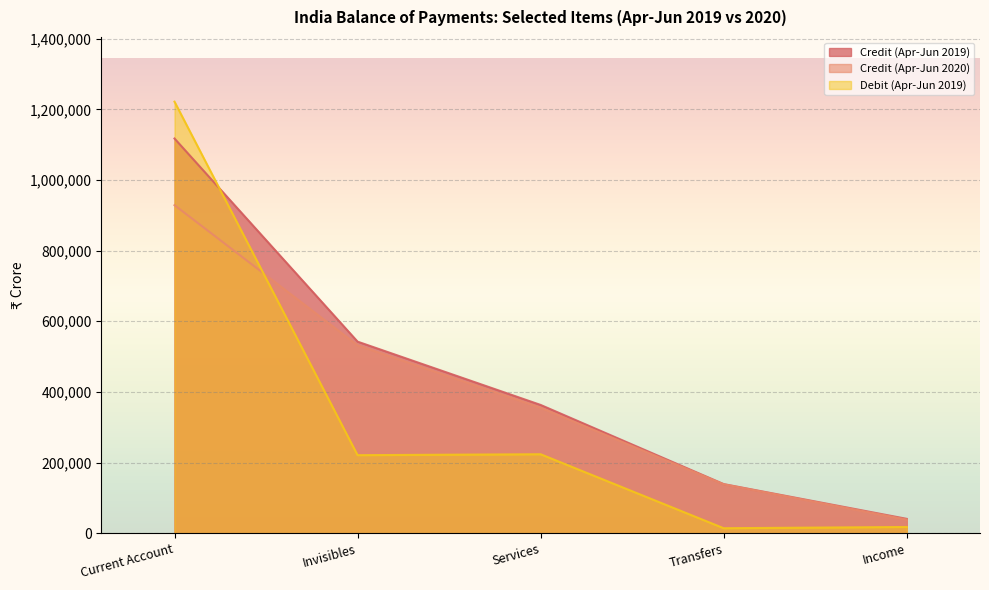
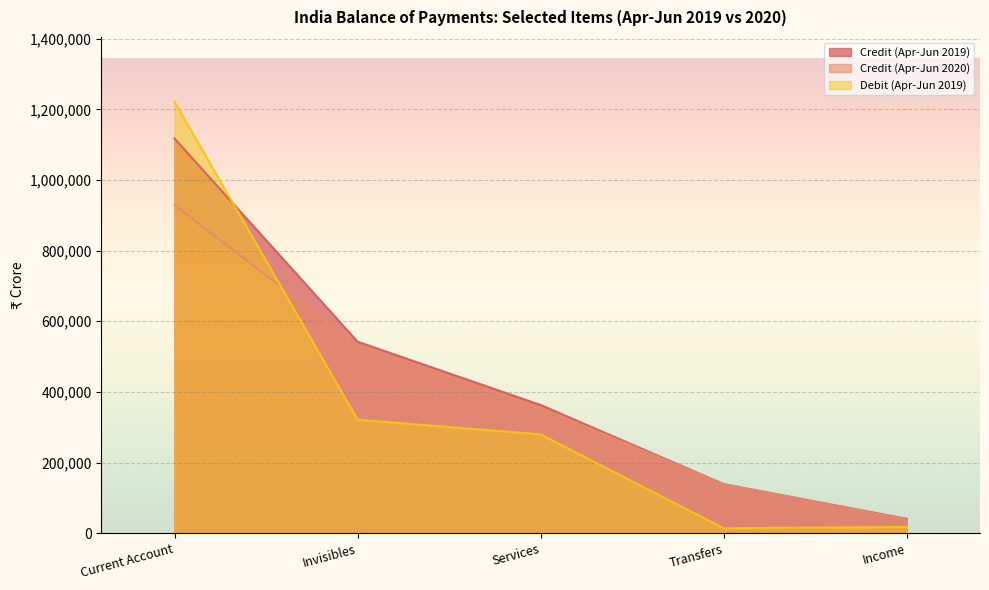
  {
    "Debit (Apr-Jun 2019)": {
      "Current Account": "1,220,000",
-     "Invisibles": "220,000",
-     "Services": "220,000",
+     "Invisibles": "320,000",
+     "Services": "280,000",
      "Transfers": "10,000",
      "Income": "20,000"
    }
  }
